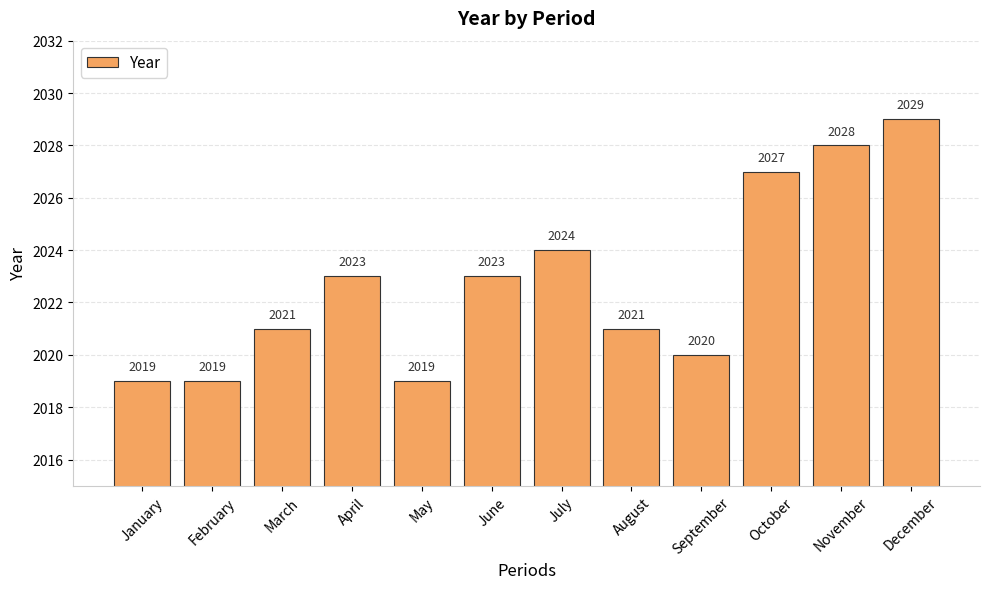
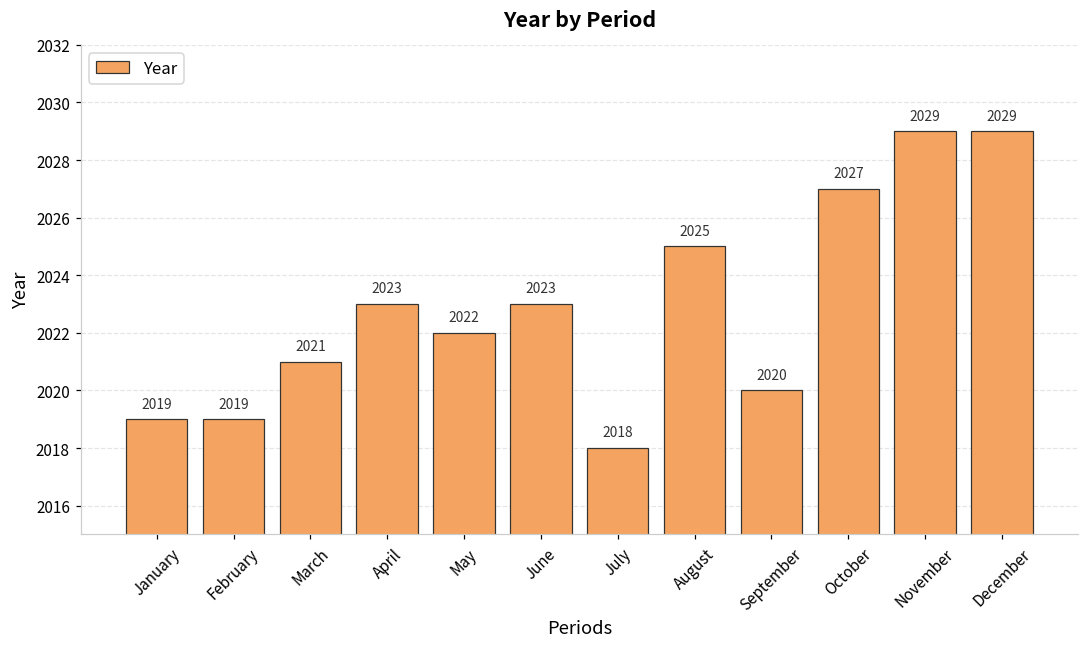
  {
    "January": 2019,
    "February": 2019,
    "March": 2021,
    "April": 2023,
-   "May": 2019,
+   "May": 2022,
    "June": 2023,
-   "July": 2024,
-   "August": 2021,
+   "July": 2018,
+   "August": 2025,
    "September": 2020,
    "October": 2027,
-   "November": 2028,
+   "November": 2029,
    "December": 2029
  }
